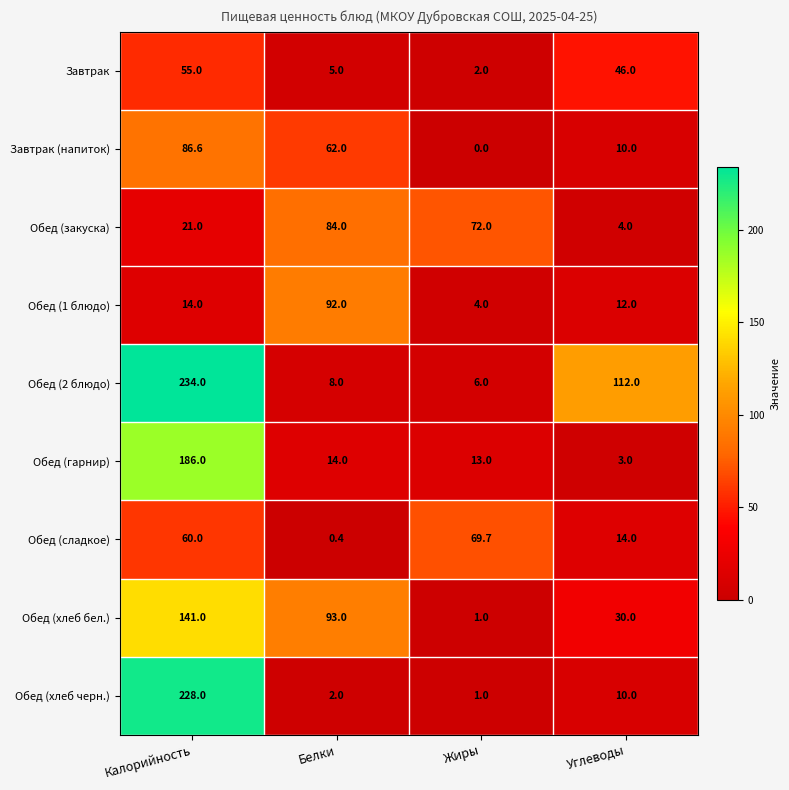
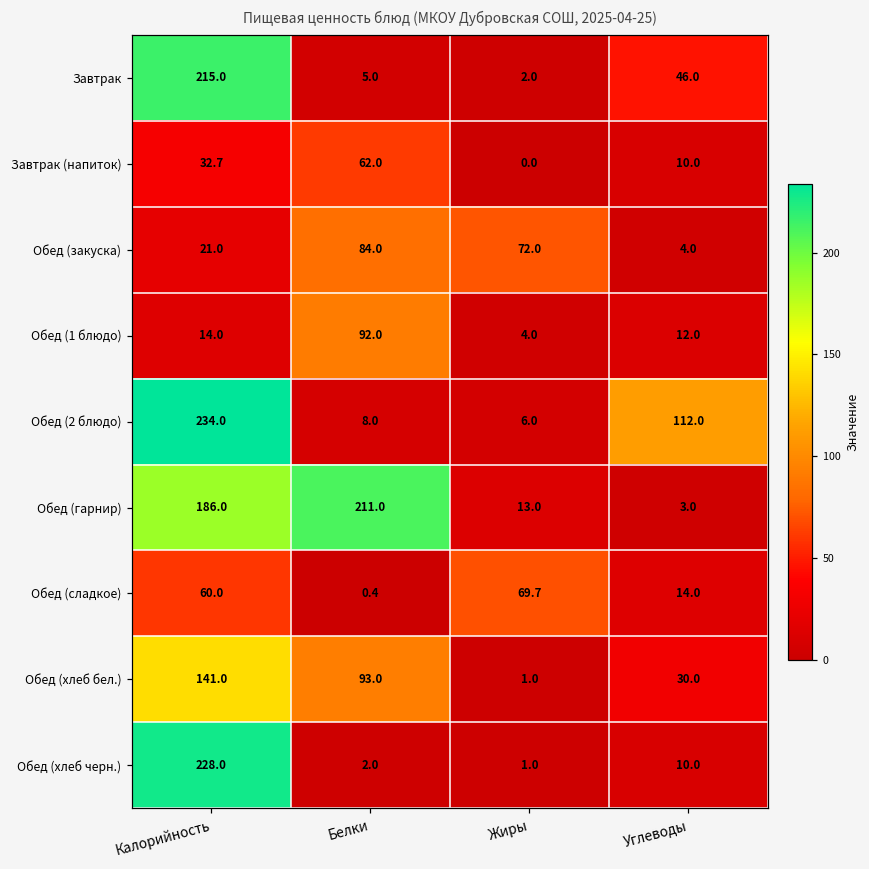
  {
    "Завтрак": {
-     "Калорийность": 55.0,
+     "Калорийность": 215.0,
      "Белки": 5.0,
      "Жиры": 2.0,
      "Углеводы": 46.0
    },
    "Завтрак (напиток)": {
-     "Калорийность": 86.6,
+     "Калорийность": 32.7,
      "Белки": 62.0,
      "Жиры": 0.0,
      "Углеводы": 10.0
    },
    "Обед (закуска)": {
      "Калорийность": 21.0,
      "Белки": 84.0,
      "Жиры": 72.0,
      "Углеводы": 4.0
    },
    "Обед (1 блюдо)": {
      "Калорийность": 14.0,
      "Белки": 92.0,
      "Жиры": 4.0,
      "Углеводы": 12.0
    },
    "Обед (2 блюдо)": {
      "Калорийность": 234.0,
      "Белки": 8.0,
      "Жиры": 6.0,
      "Углеводы": 112.0
    },
    "Обед (гарнир)": {
      "Калорийность": 186.0,
-     "Белки": 14.0,
+     "Белки": 211.0,
      "Жиры": 13.0,
      "Углеводы": 3.0
    },
    "Обед (сладкое)": {
      "Калорийность": 60.0,
      "Белки": 0.4,
      "Жиры": 69.7,
      "Углеводы": 14.0
    },
    "Обед (хлеб бел.)": {
      "Калорийность": 141.0,
      "Белки": 93.0,
      "Жиры": 1.0,
      "Углеводы": 30.0
    },
    "Обед (хлеб черн.)": {
      "Калорийность": 228.0,
      "Белки": 2.0,
      "Жиры": 1.0,
      "Углеводы": 10.0
    }
  }
